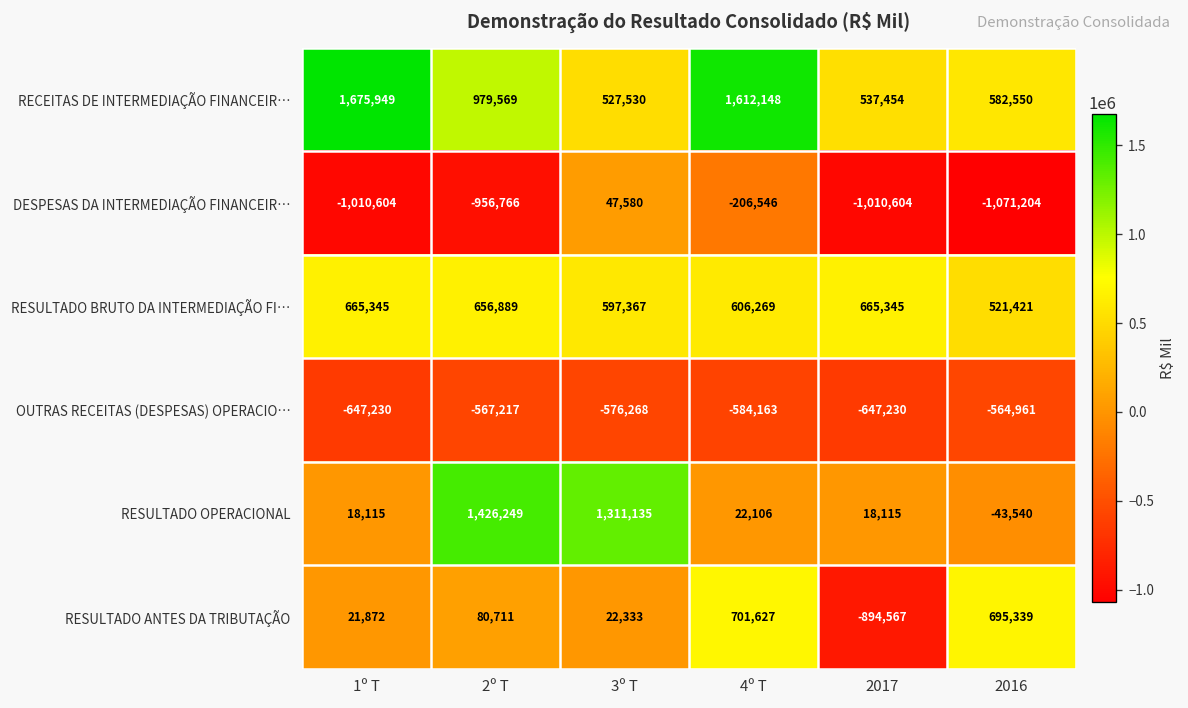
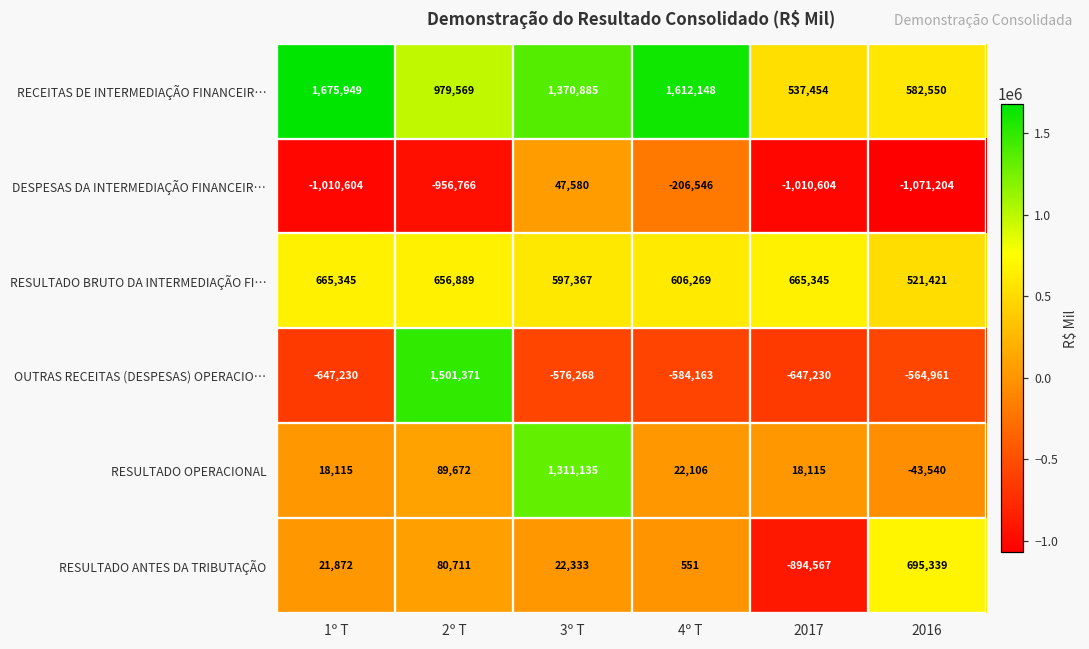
  {
    "RECEITAS DE INTERMEDIAÇÃO FINANCEIR…": {
      "1º T": "1,675,949",
      "2º T": "979,569",
-     "3º T": "527,530",
+     "3º T": "1,370,885",
      "4º T": "1,612,148",
      "2017": "537,454",
      "2016": "582,550"
    },
    "DESPESAS DA INTERMEDIAÇÃO FINANCEIR…": {
      "1º T": "-1,010,604",
      "2º T": "-956,766",
      "3º T": "47,580",
      "4º T": "-206,546",
      "2017": "-1,010,604",
      "2016": "-1,071,204"
    },
    "RESULTADO BRUTO DA INTERMEDIAÇÃO FI…": {
      "1º T": "665,345",
      "2º T": "656,889",
      "3º T": "597,367",
      "4º T": "606,269",
      "2017": "665,345",
      "2016": "521,421"
    },
    "OUTRAS RECEITAS (DESPESAS) OPERACIO…": {
      "1º T": "-647,230",
-     "2º T": "-567,217",
+     "2º T": "1,501,371",
      "3º T": "-576,268",
      "4º T": "-584,163",
      "2017": "-647,230",
      "2016": "-564,961"
    },
    "RESULTADO OPERACIONAL": {
      "1º T": "18,115",
-     "2º T": "1,426,249",
+     "2º T": "89,672",
      "3º T": "1,311,135",
      "4º T": "22,106",
      "2017": "18,115",
      "2016": "-43,540"
    },
    "RESULTADO ANTES DA TRIBUTAÇÃO": {
      "1º T": "21,872",
      "2º T": "80,711",
      "3º T": "22,333",
-     "4º T": "701,627",
+     "4º T": "551",
      "2017": "-894,567",
      "2016": "695,339"
    }
  }
